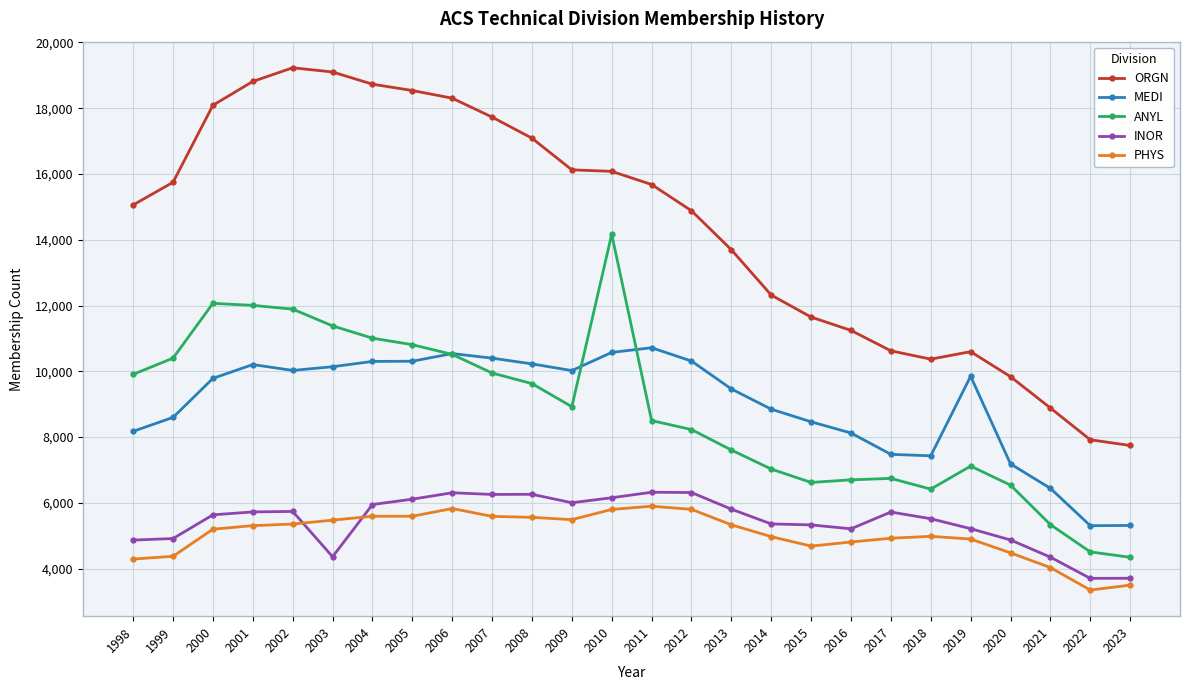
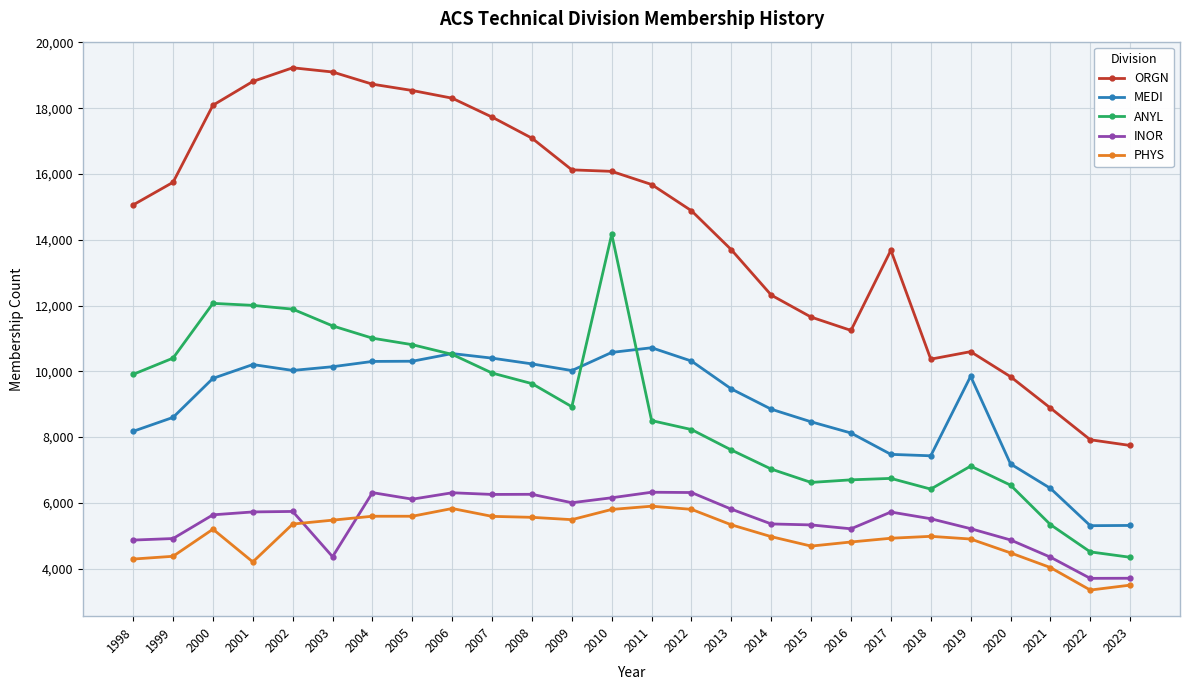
  {
    "ORGN": {
      "1998": "15,100",
      "1999": "15,700",
      "2000": "18,100",
      "2001": "18,800",
      "2002": "19,200",
      "2003": "19,100",
      "2004": "18,700",
      "2005": "18,500",
      "2006": "18,300",
      "2007": "17,700",
      "2008": "17,100",
      "2009": "16,100",
      "2010": "16,100",
      "2011": "15,700",
      "2012": "14,900",
      "2013": "13,700",
      "2014": "12,300",
      "2015": "11,600",
      "2016": "11,200",
-     "2017": "10,600",
+     "2017": "13,700",
      "2018": "10,400",
      "2019": "10,600",
      "2020": "9,800",
      "2021": "8,900",
      "2022": "7,900",
      "2023": "7,700"
    },
    "MEDI": {
      "1998": "8,200",
      "1999": "8,600",
      "2000": "9,800",
      "2001": "10,200",
      "2002": "10,000",
      "2003": "10,100",
      "2004": "10,300",
      "2005": "10,300",
      "2007": "10,400",
      "2008": "10,200",
      "2009": "10,000",
      "2010": "10,600",
      "2011": "10,700",
      "2012": "10,300",
      "2013": "9,500",
      "2014": "8,800",
      "2015": "8,500",
      "2016": "8,100",
      "2017": "7,500",
      "2018": "7,400",
      "2019": "9,800",
      "2020": "7,200",
      "2021": "6,400",
      "2022": "5,300",
      "2023": "5,300"
    },
    "ANYL": {
      "1998": "9,900",
      "1999": "10,400",
      "2000": "12,100",
      "2001": "12,000",
      "2002": "11,900",
      "2003": "11,400",
      "2004": "11,000",
      "2005": "10,800",
      "2007": "9,900",
      "2008": "9,600",
      "2009": "8,900",
      "2010": "14,200",
      "2011": "8,500",
      "2012": "8,200",
      "2013": "7,600",
      "2014": "7,000",
      "2015": "6,600",
      "2016": "6,700",
      "2017": "6,700",
      "2018": "6,400",
      "2019": "7,100",
      "2020": "6,500",
      "2021": "5,300",
      "2022": "4,500",
      "2023": "4,300"
    },
    "INOR": {
      "1998": "4,900",
      "1999": "4,900",
      "2000": "5,600",
      "2001": "5,700",
      "2002": "5,700",
      "2003": "4,400",
-     "2004": "5,900",
+     "2004": "6,300",
      "2005": "6,100",
      "2006": "6,300",
      "2007": "6,300",
      "2008": "6,300",
      "2009": "6,000",
      "2010": "6,200",
      "2011": "6,300",
      "2012": "6,300",
      "2013": "5,800",
      "2014": "5,400",
      "2015": "5,300",
      "2016": "5,200",
      "2017": "5,700",
      "2018": "5,500",
      "2019": "5,200",
      "2020": "4,900",
      "2021": "4,300",
      "2022": "3,700",
      "2023": "3,700"
    },
    "PHYS": {
      "1998": "4,300",
      "1999": "4,400",
      "2000": "5,200",
-     "2001": "5,300",
+     "2001": "4,200",
      "2002": "5,400",
      "2003": "5,500",
      "2004": "5,600",
      "2005": "5,600",
      "2006": "5,800",
      "2007": "5,600",
      "2008": "5,600",
      "2009": "5,500",
      "2010": "5,800",
      "2011": "5,900",
      "2012": "5,800",
      "2013": "5,300",
      "2014": "5,000",
      "2015": "4,700",
      "2016": "4,800",
      "2017": "4,900",
      "2018": "5,000",
      "2019": "4,900",
      "2020": "4,500",
      "2021": "4,000",
      "2022": "3,300",
      "2023": "3,500"
    }
  }
